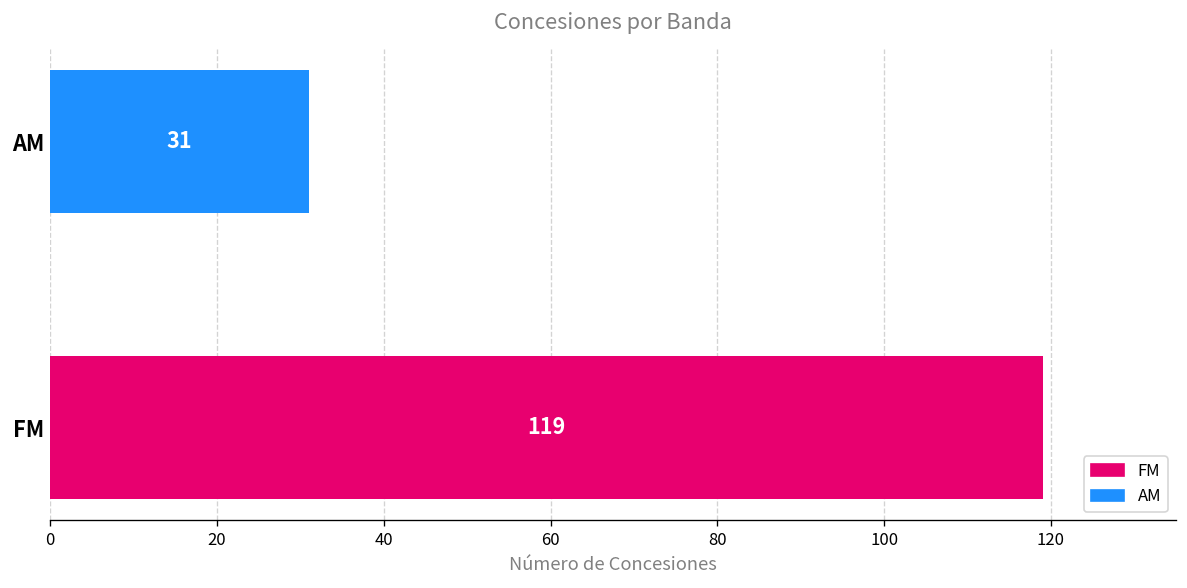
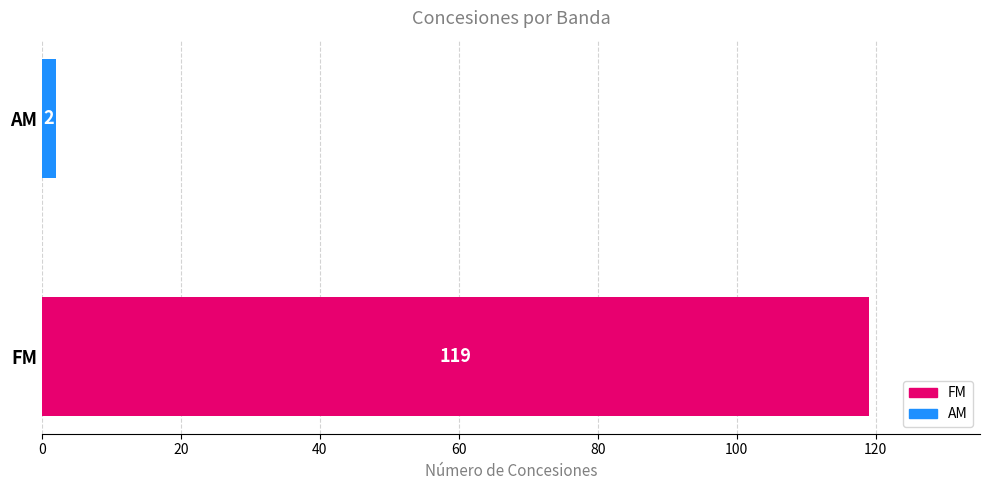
  {
-   "AM": 31,
+   "AM": 2,
    "FM": 119
  }
